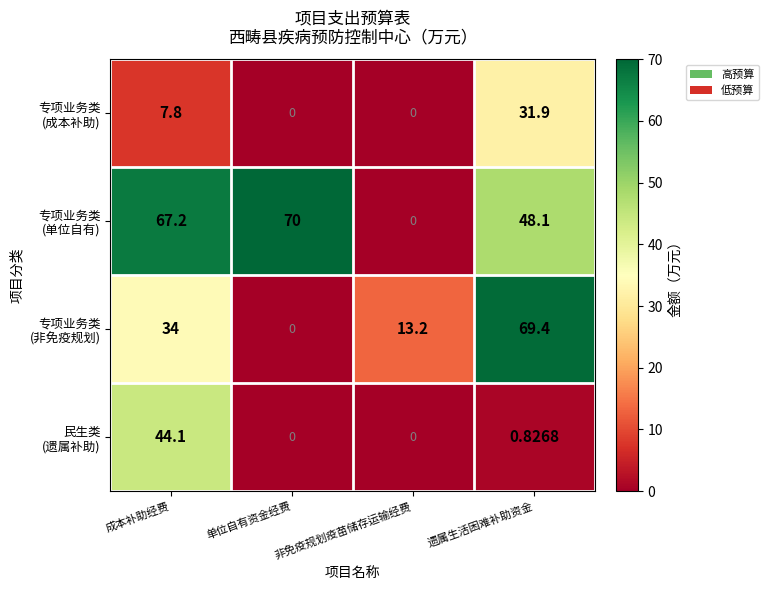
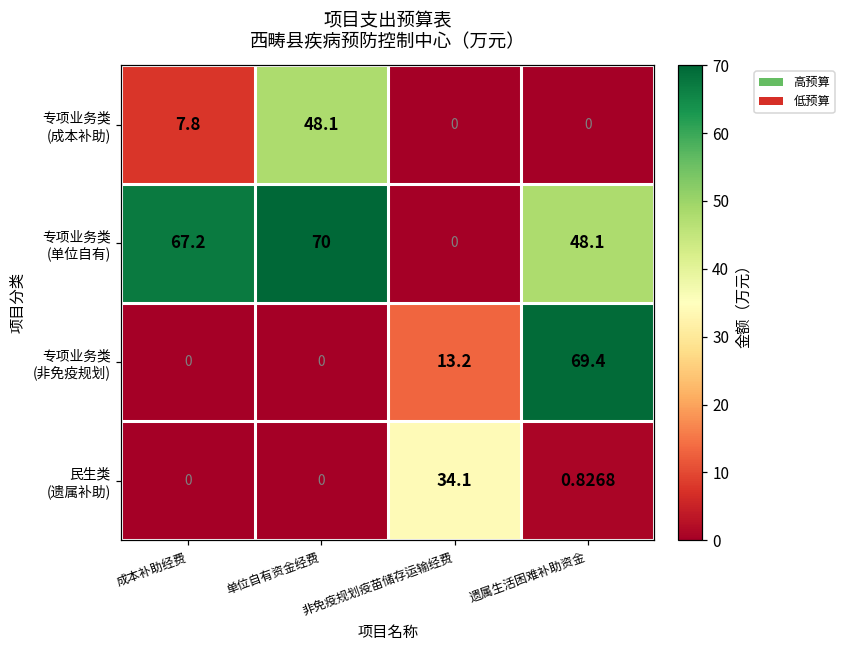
  {
    "专项业务类 (成本补助)": {
      "成本补助经费": 7.8,
-     "单位自有资金经费": 0,
+     "单位自有资金经费": 48.1,
      "非免疫规划疫苗储存运输经费": 0,
-     "遗属生活困难补助资金": 31.9
+     "遗属生活困难补助资金": 0
    },
    "专项业务类 (单位自有)": {
      "成本补助经费": 67.2,
      "单位自有资金经费": 70,
      "非免疫规划疫苗储存运输经费": 0,
      "遗属生活困难补助资金": 48.1
    },
    "专项业务类 (非免疫规划)": {
-     "成本补助经费": 34,
+     "成本补助经费": 0,
      "单位自有资金经费": 0,
      "非免疫规划疫苗储存运输经费": 13.2,
      "遗属生活困难补助资金": 69.4
    },
    "民生类 (遗属补助)": {
-     "成本补助经费": 44.1,
+     "成本补助经费": 0,
      "单位自有资金经费": 0,
-     "非免疫规划疫苗储存运输经费": 0,
+     "非免疫规划疫苗储存运输经费": 34.1,
      "遗属生活困难补助资金": 0.8268
    }
  }
